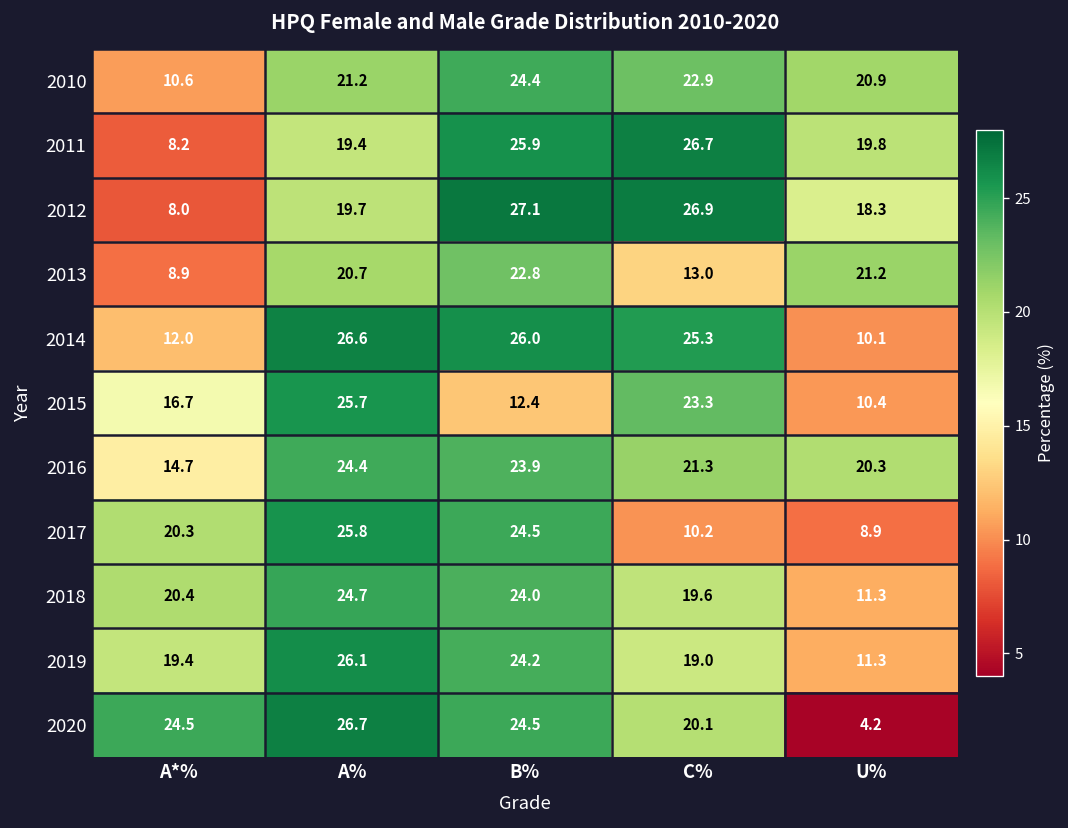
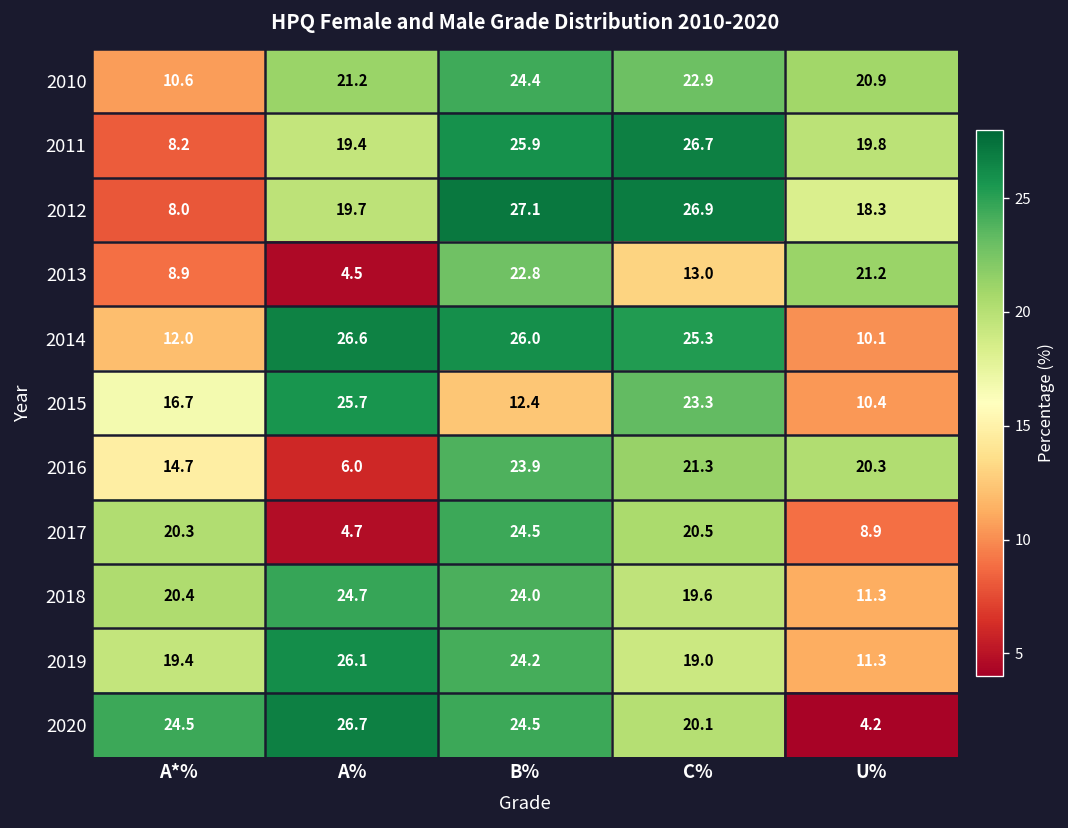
  {
    "2010": {
      "A*%": 10.6,
      "A%": 21.2,
      "B%": 24.4,
      "C%": 22.9,
      "U%": 20.9
    },
    "2011": {
      "A*%": 8.2,
      "A%": 19.4,
      "B%": 25.9,
      "C%": 26.7,
      "U%": 19.8
    },
    "2012": {
      "A*%": 8.0,
      "A%": 19.7,
      "B%": 27.1,
      "C%": 26.9,
      "U%": 18.3
    },
    "2013": {
      "A*%": 8.9,
-     "A%": 20.7,
+     "A%": 4.5,
      "B%": 22.8,
      "C%": 13.0,
      "U%": 21.2
    },
    "2014": {
      "A*%": 12.0,
      "A%": 26.6,
      "B%": 26.0,
      "C%": 25.3,
      "U%": 10.1
    },
    "2015": {
      "A*%": 16.7,
      "A%": 25.7,
      "B%": 12.4,
      "C%": 23.3,
      "U%": 10.4
    },
    "2016": {
      "A*%": 14.7,
-     "A%": 24.4,
+     "A%": 6.0,
      "B%": 23.9,
      "C%": 21.3,
      "U%": 20.3
    },
    "2017": {
      "A*%": 20.3,
-     "A%": 25.8,
+     "A%": 4.7,
      "B%": 24.5,
-     "C%": 10.2,
+     "C%": 20.5,
      "U%": 8.9
    },
    "2018": {
      "A*%": 20.4,
      "A%": 24.7,
      "B%": 24.0,
      "C%": 19.6,
      "U%": 11.3
    },
    "2019": {
      "A*%": 19.4,
      "A%": 26.1,
      "B%": 24.2,
      "C%": 19.0,
      "U%": 11.3
    },
    "2020": {
      "A*%": 24.5,
      "A%": 26.7,
      "B%": 24.5,
      "C%": 20.1,
      "U%": 4.2
    }
  }
